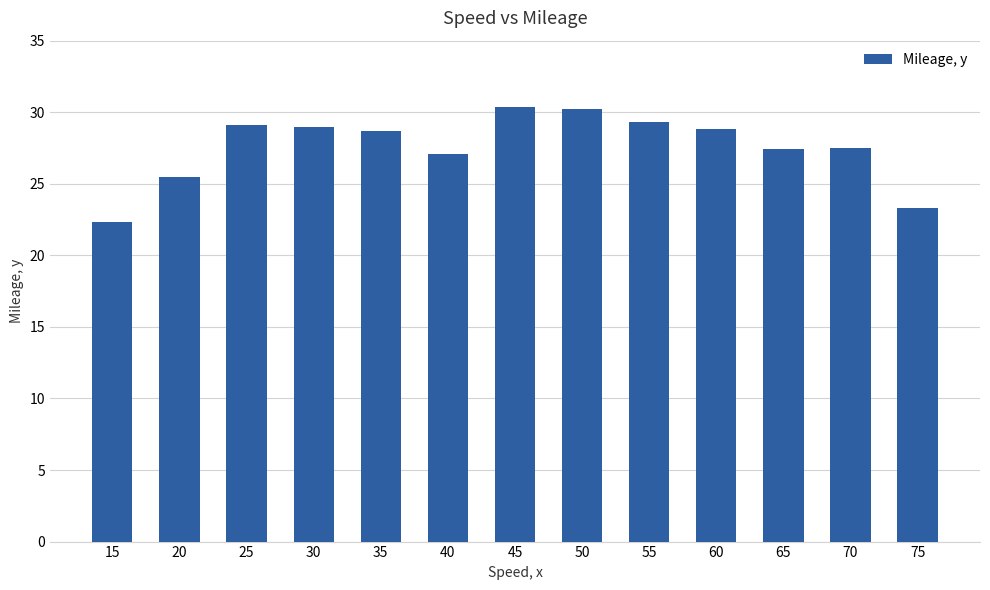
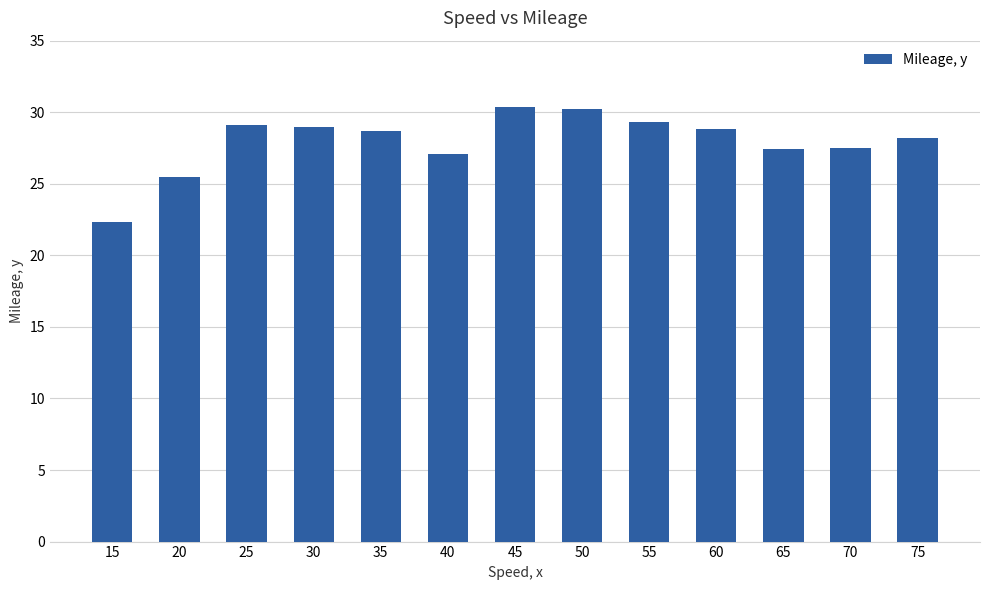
  {
    "15": 22.3,
    "20": 25.5,
    "25": 29.1,
    "30": 29.0,
    "35": 28.7,
    "40": 27.1,
    "45": 30.4,
    "50": 30.2,
    "55": 29.3,
    "60": 28.8,
    "65": 27.4,
    "70": 27.5,
-   "75": 23.3
+   "75": 28.2
  }
